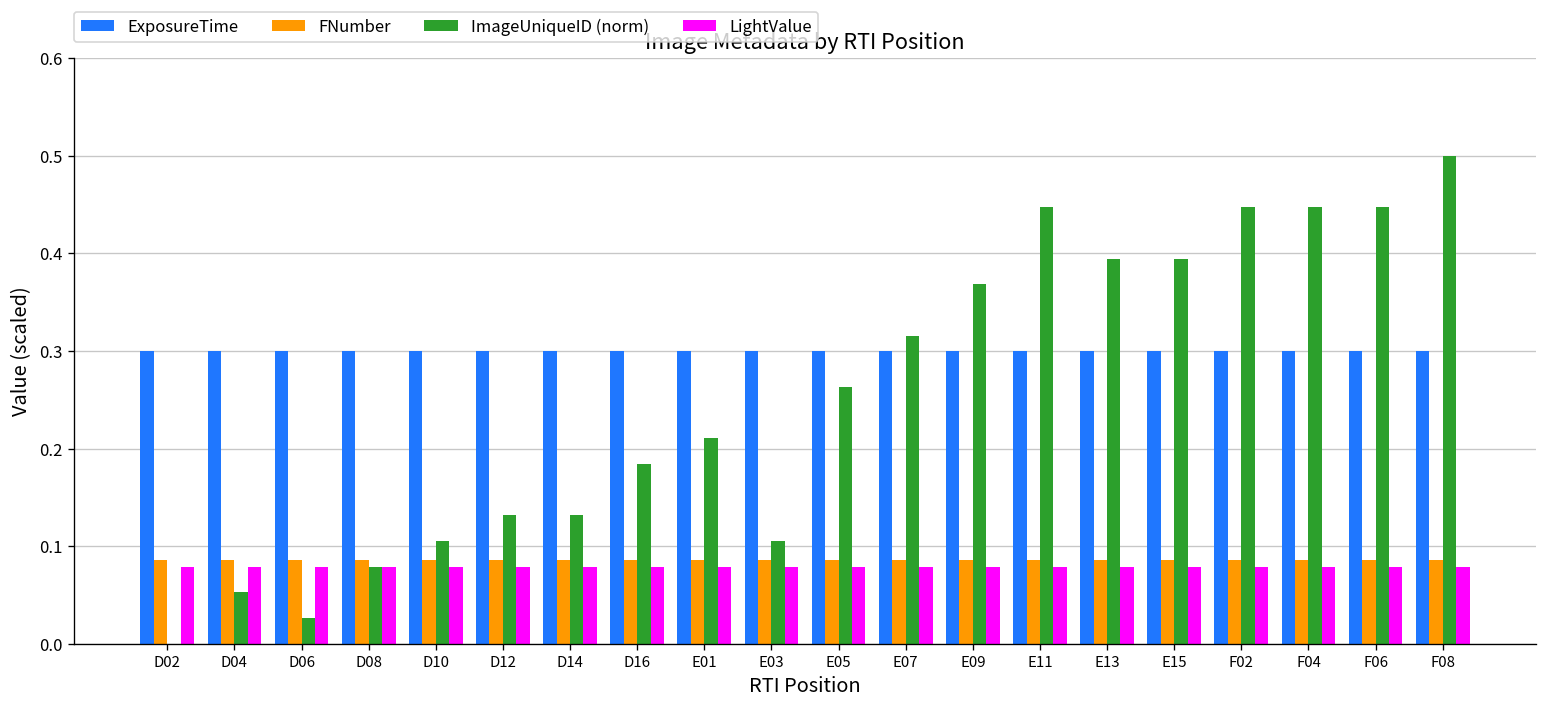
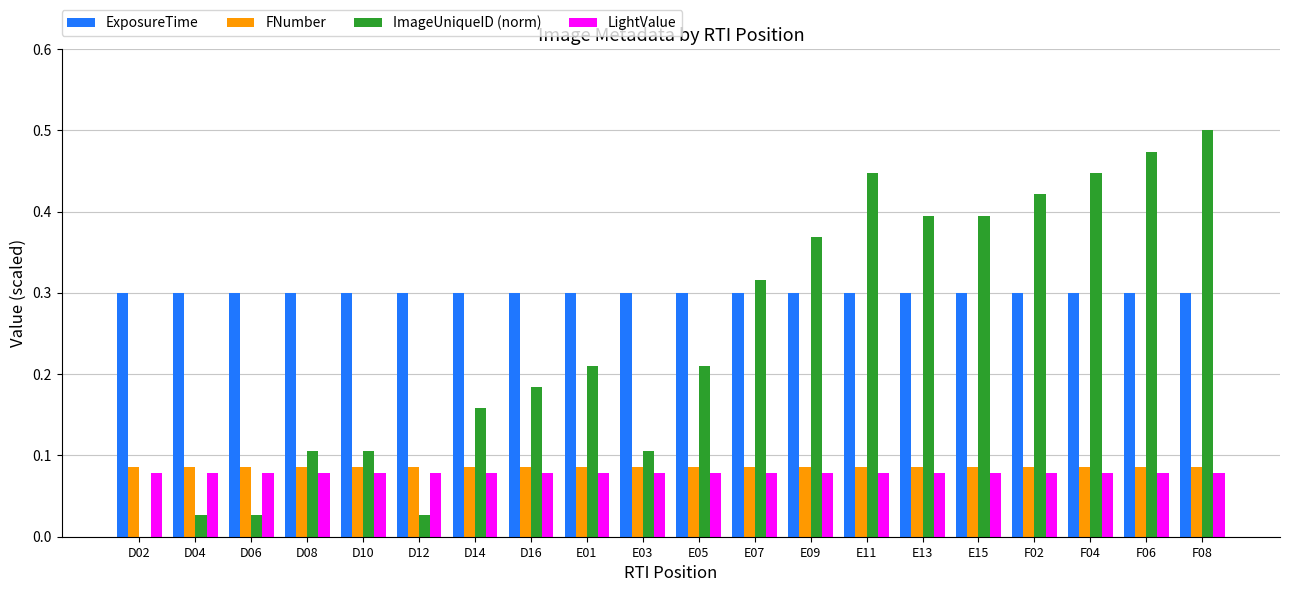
  {
    "ExposureTime": {
      "D02": 0.30,
      "D04": 0.30,
      "D06": 0.30,
      "D08": 0.30,
      "D10": 0.30,
      "D12": 0.30,
      "D14": 0.30,
      "D16": 0.30,
      "E01": 0.30,
      "E03": 0.30,
      "E05": 0.30,
      "E07": 0.30,
      "E09": 0.30,
      "E11": 0.30,
      "E13": 0.30,
      "E15": 0.30,
      "F02": 0.30,
      "F04": 0.30,
      "F06": 0.30,
      "F08": 0.30
    },
    "FNumber": {
      "D02": 0.09,
      "D04": 0.09,
      "D06": 0.09,
      "D08": 0.09,
      "D10": 0.09,
      "D12": 0.09,
      "D14": 0.09,
      "D16": 0.09,
      "E01": 0.09,
      "E03": 0.09,
      "E05": 0.09,
      "E07": 0.09,
      "E09": 0.09,
      "E11": 0.09,
      "E13": 0.09,
      "E15": 0.09,
      "F02": 0.09,
      "F04": 0.09,
      "F06": 0.09,
      "F08": 0.09
    },
    "ImageUniqueID (norm)": {
      "D02": 0.00,
-     "D04": 0.05,
+     "D04": 0.03,
      "D06": 0.03,
-     "D08": 0.08,
+     "D08": 0.11,
      "D10": 0.11,
-     "D12": 0.13,
-     "D14": 0.13,
+     "D12": 0.03,
+     "D14": 0.16,
      "D16": 0.18,
      "E01": 0.21,
      "E03": 0.11,
-     "E05": 0.26,
+     "E05": 0.21,
      "E07": 0.32,
      "E09": 0.37,
      "E11": 0.45,
      "E13": 0.39,
      "E15": 0.39,
-     "F02": 0.45,
+     "F02": 0.42,
      "F04": 0.45,
-     "F06": 0.45,
+     "F06": 0.47,
      "F08": 0.50
    },
    "LightValue": {
      "D02": 0.08,
      "D04": 0.08,
      "D06": 0.08,
      "D08": 0.08,
      "D10": 0.08,
      "D12": 0.08,
      "D14": 0.08,
      "D16": 0.08,
      "E01": 0.08,
      "E03": 0.08,
      "E05": 0.08,
      "E07": 0.08,
      "E09": 0.08,
      "E11": 0.08,
      "E13": 0.08,
      "E15": 0.08,
      "F02": 0.08,
      "F04": 0.08,
      "F06": 0.08,
      "F08": 0.08
    }
  }
